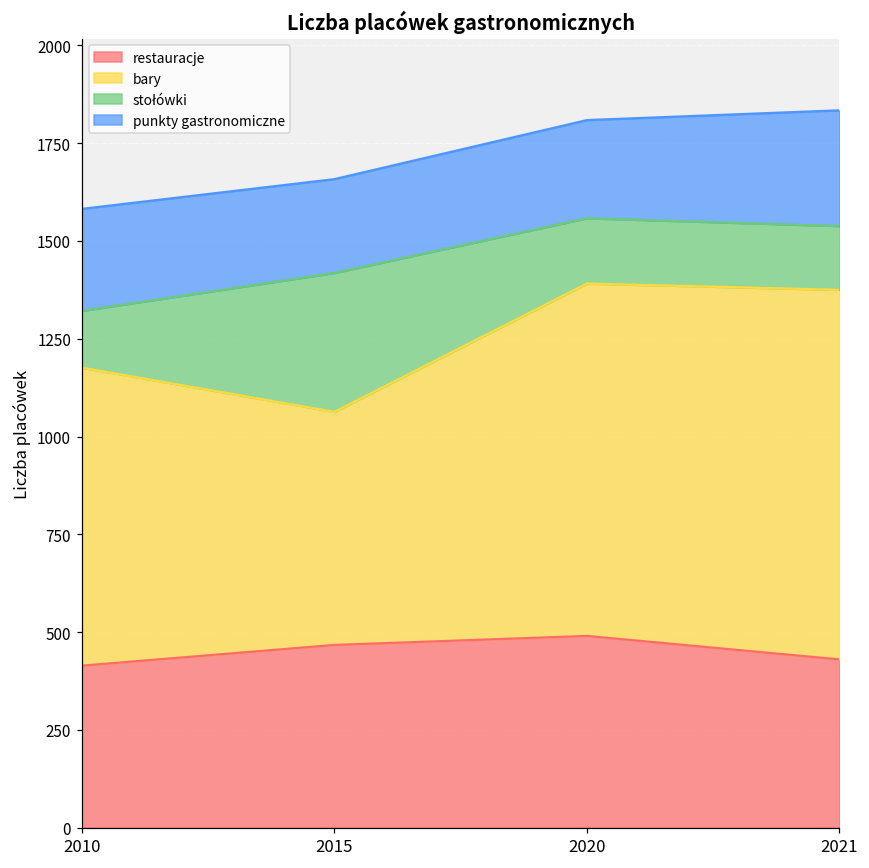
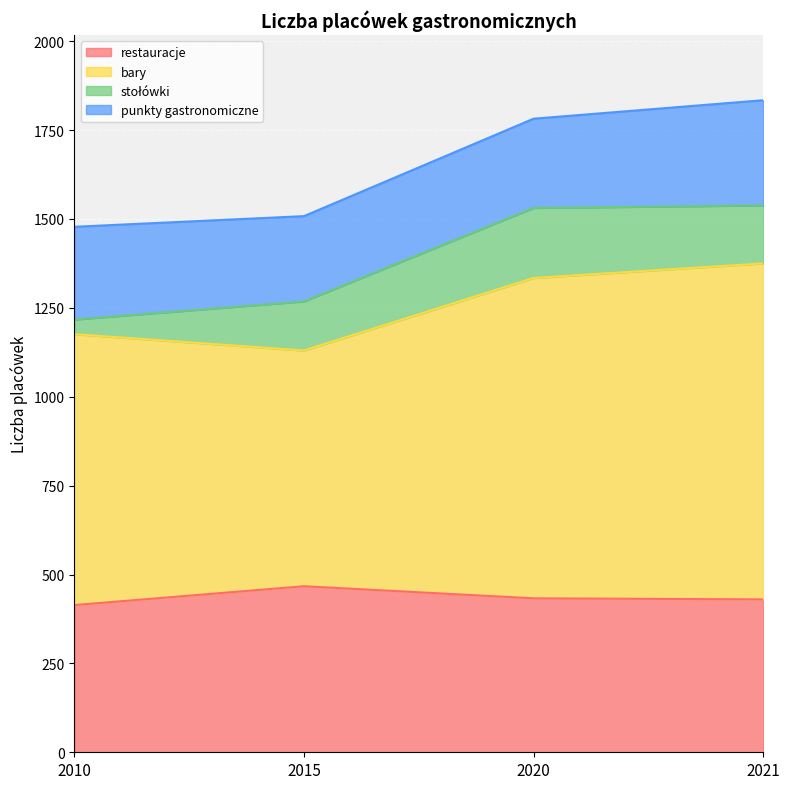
  {
    "restauracje": {
      "2010": 410,
      "2015": 470,
-     "2020": 490,
+     "2020": 430,
      "2021": 430
    },
    "bary": {
      "2010": 760,
-     "2015": 600,
+     "2015": 660,
      "2020": 900,
      "2021": 950
    },
    "stołówki": {
-     "2010": 150,
-     "2015": 360,
-     "2020": 170,
+     "2010": 40,
+     "2015": 140,
+     "2020": 200,
      "2021": 160
    },
    "punkty gastronomiczne": {
      "2010": 260,
      "2015": 240,
      "2020": 250,
      "2021": 300
    }
  }
